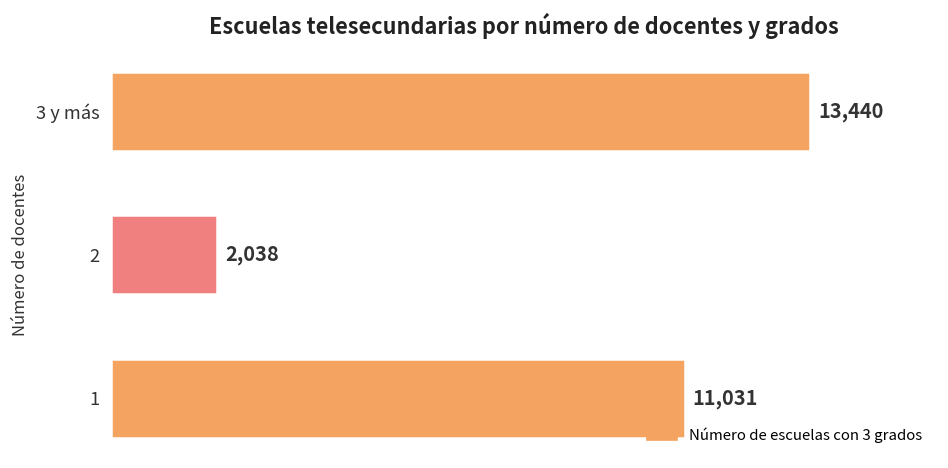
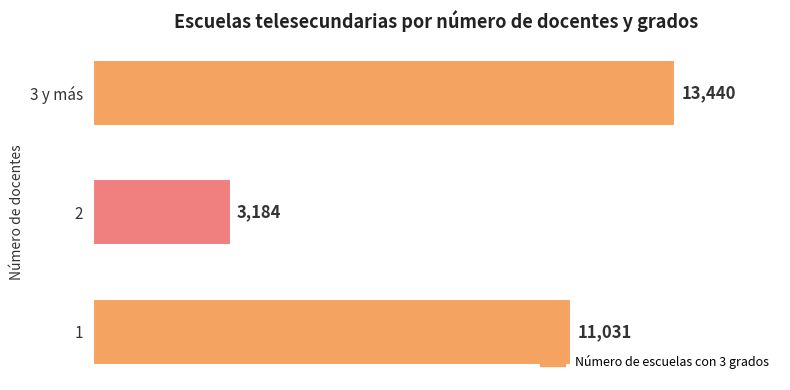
  {
    "3 y más": "13,440",
-   "2": "2,038",
+   "2": "3,184",
    "1": "11,031"
  }
